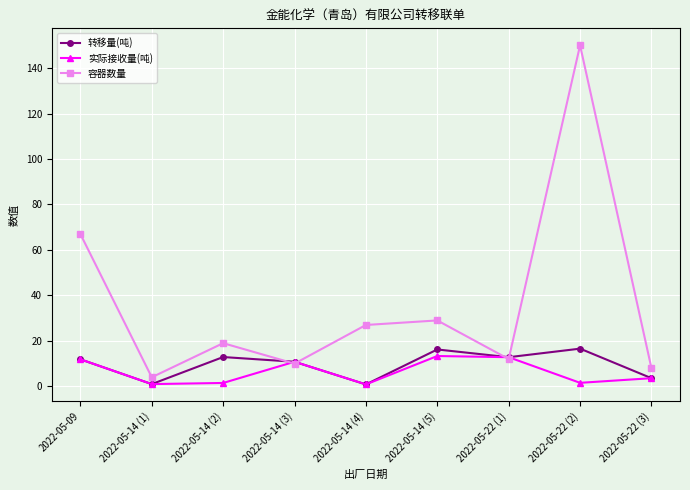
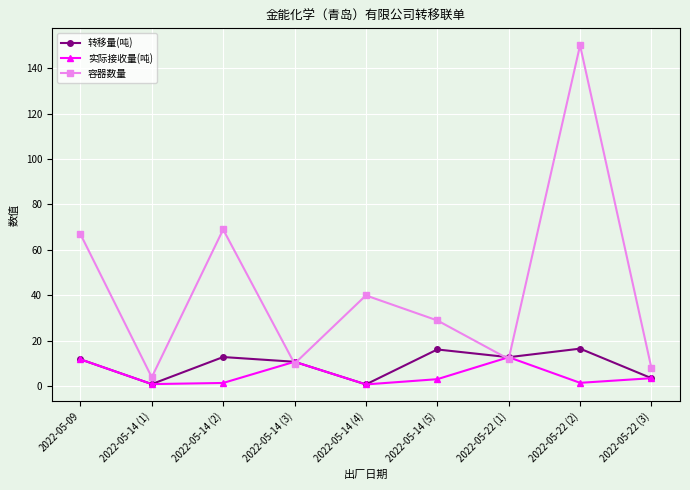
  {
    "转移量(吨)": {
      "2022-05-14 (2)": 13,
      "2022-05-14 (5)": 16,
      "2022-05-22 (2)": 17
    },
    "实际接收量(吨)": {
      "2022-05-14 (2)": 2,
-     "2022-05-14 (5)": 13,
+     "2022-05-14 (5)": 3,
      "2022-05-22 (2)": 2
    },
    "容器数量": {
      "2022-05-09": 67,
      "2022-05-14 (1)": 4,
-     "2022-05-14 (2)": 19,
-     "2022-05-14 (4)": 27,
+     "2022-05-14 (2)": 69,
+     "2022-05-14 (4)": 40,
      "2022-05-14 (5)": 29,
      "2022-05-22 (2)": 150,
      "2022-05-22 (3)": 8
    }
  }
